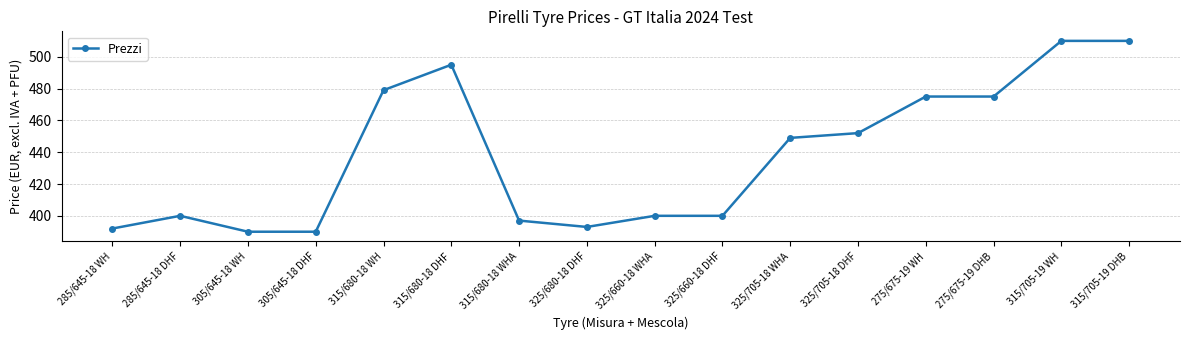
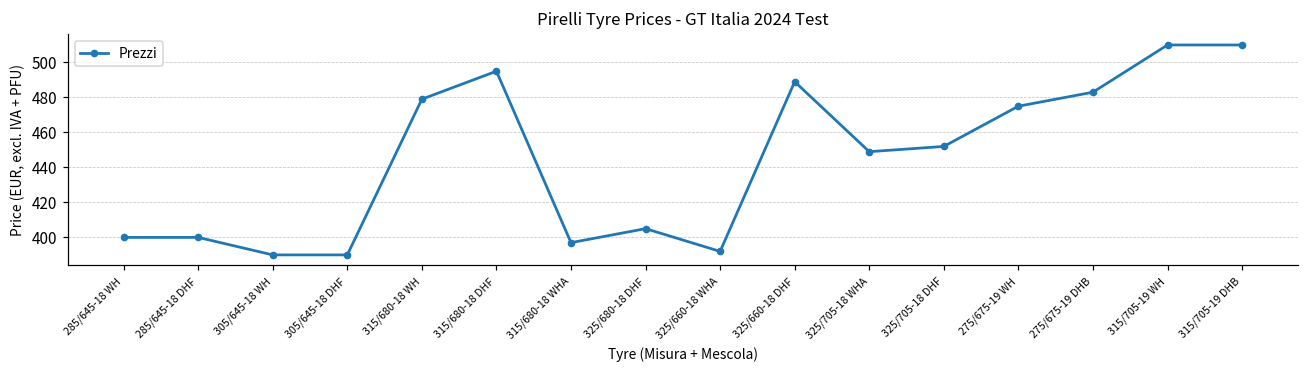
  {
-   "285/645-18 WH": 392,
+   "285/645-18 WH": 400,
    "285/645-18 DHF": 400,
    "305/645-18 WH": 390,
    "305/645-18 DHF": 390,
    "315/680-18 WH": 479,
    "315/680-18 DHF": 495,
    "315/680-18 WHA": 397,
-   "325/680-18 DHF": 393,
-   "325/660-18 WHA": 400,
-   "325/660-18 DHF": 400,
+   "325/680-18 DHF": 405,
+   "325/660-18 WHA": 392,
+   "325/660-18 DHF": 489,
    "325/705-18 WHA": 449,
    "325/705-18 DHF": 452,
    "275/675-19 WH": 475,
-   "275/675-19 DHB": 475,
+   "275/675-19 DHB": 483,
    "315/705-19 WH": 510,
    "315/705-19 DHB": 510
  }
